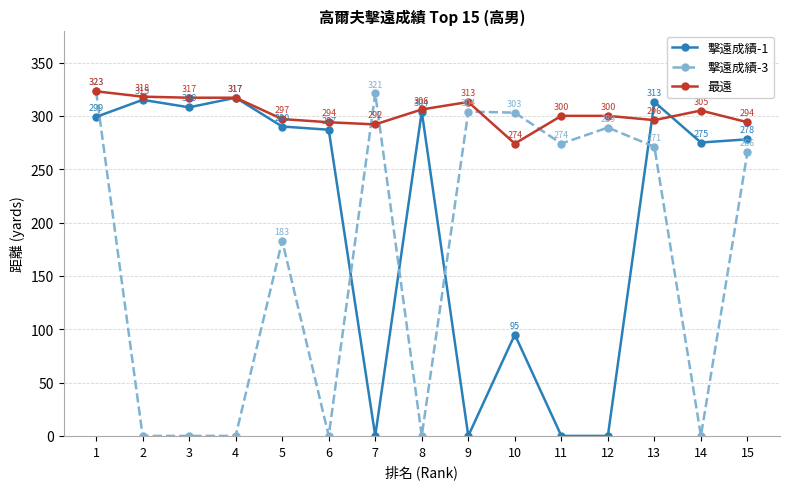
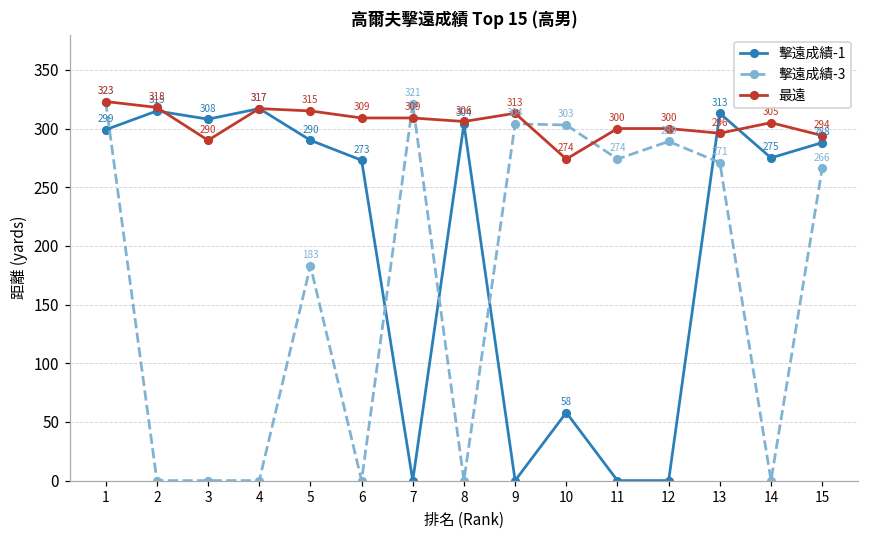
  {
    "擊遠成績-1": {
      "1": 299,
-     "6": 287,
-     "10": 95,
+     "6": 273,
+     "10": 58,
      "13": 313,
      "14": 275,
-     "15": 278
+     "15": 288
    },
    "擊遠成績-3": {
      "5": 183,
      "7": 321,
      "10": 303,
      "11": 274,
      "13": 271
    },
    "最遠": {
-     "3": 317,
-     "5": 297,
-     "6": 294,
-     "7": 292,
+     "3": 290,
+     "5": 315,
+     "6": 309,
+     "7": 309,
      "9": 313,
      "10": 274,
      "11": 300,
      "12": 300,
      "13": 296,
      "15": 294
    }
  }
